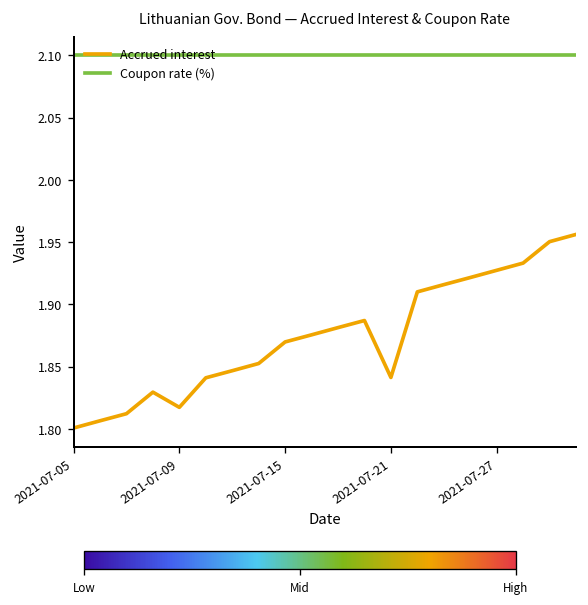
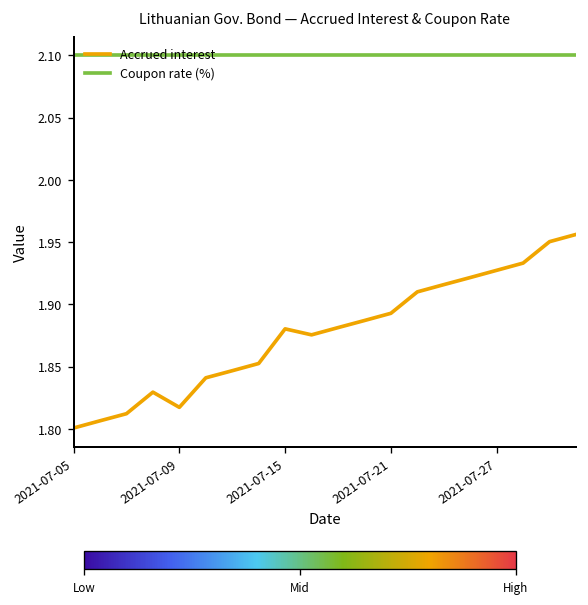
  {
    "Accrued interest": {
      "2021-07-05": 1.801,
      "2021-07-09": 1.817,
-     "2021-07-15": 1.870,
-     "2021-07-21": 1.841,
+     "2021-07-15": 1.880,
+     "2021-07-21": 1.893,
      "2021-07-27": 1.927
    },
    "Coupon rate (%)": {
      "2021-07-05": 2.100,
      "2021-07-09": 2.100,
      "2021-07-15": 2.100,
      "2021-07-21": 2.100,
      "2021-07-27": 2.100
    }
  }
